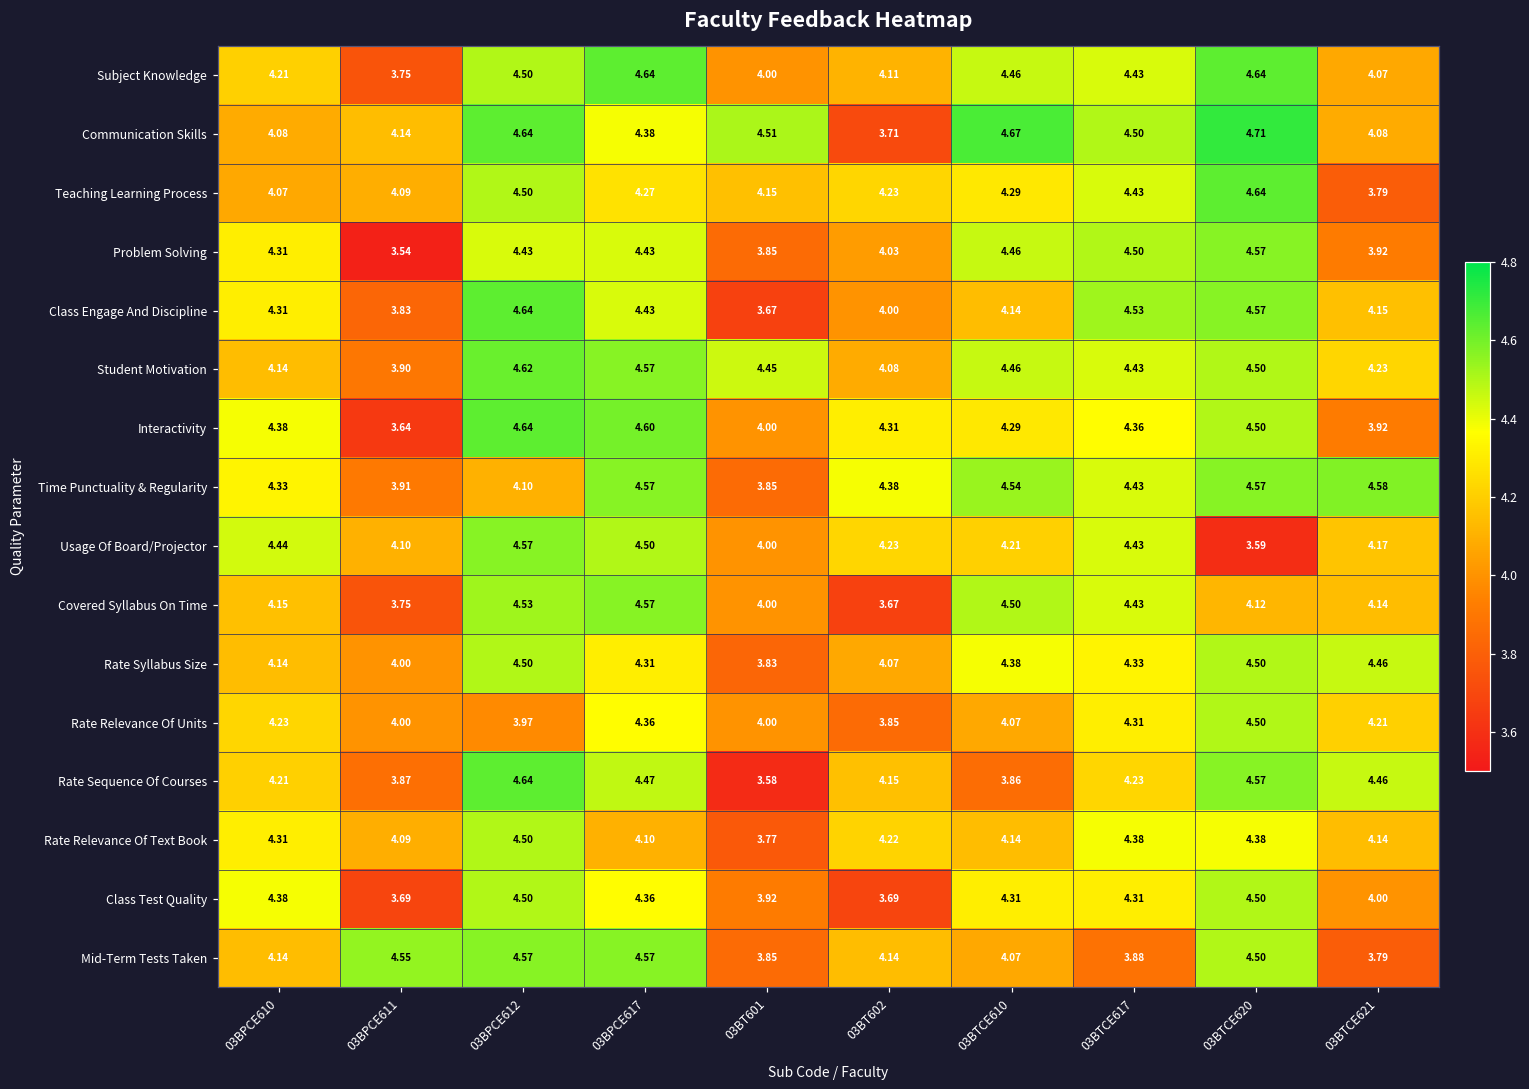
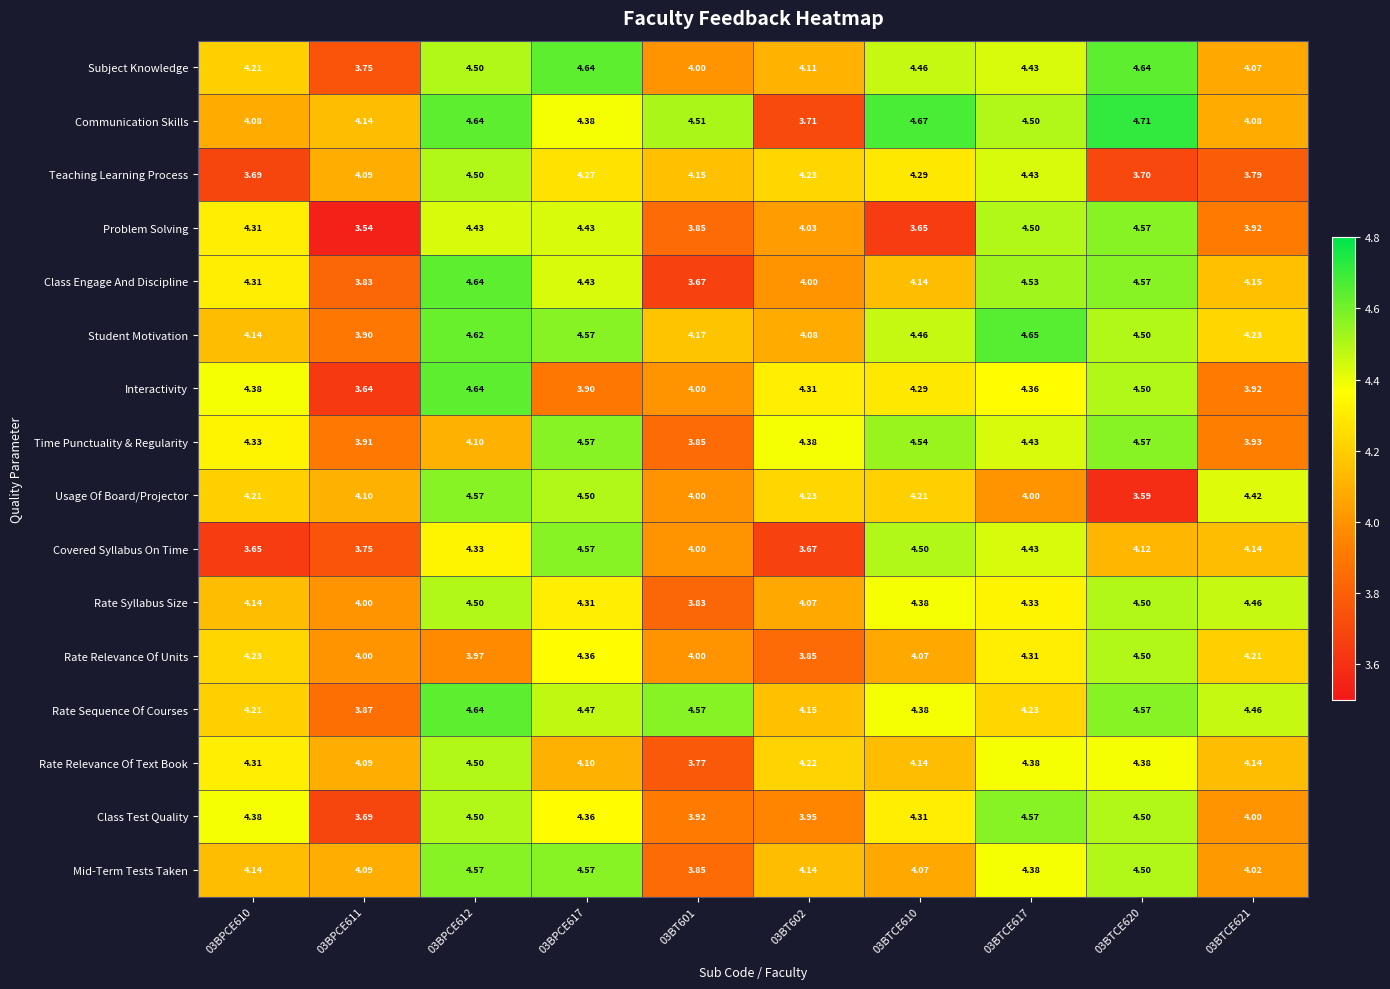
  {
    "Subject Knowledge": {
      "03BPCE610": 4.21,
      "03BPCE611": 3.75,
      "03BPCE612": 4.50,
      "03BPCE617": 4.64,
      "03BT601": 4.00,
      "03BT602": 4.11,
      "03BTCE610": 4.46,
      "03BTCE617": 4.43,
      "03BTCE620": 4.64,
      "03BTCE621": 4.07
    },
    "Communication Skills": {
      "03BPCE610": 4.08,
      "03BPCE611": 4.14,
      "03BPCE612": 4.64,
      "03BPCE617": 4.38,
      "03BT601": 4.51,
      "03BT602": 3.71,
      "03BTCE610": 4.67,
      "03BTCE617": 4.50,
      "03BTCE620": 4.71,
      "03BTCE621": 4.08
    },
    "Teaching Learning Process": {
-     "03BPCE610": 4.07,
+     "03BPCE610": 3.69,
      "03BPCE611": 4.09,
      "03BPCE612": 4.50,
      "03BPCE617": 4.27,
      "03BT601": 4.15,
      "03BT602": 4.23,
      "03BTCE610": 4.29,
      "03BTCE617": 4.43,
-     "03BTCE620": 4.64,
+     "03BTCE620": 3.70,
      "03BTCE621": 3.79
    },
    "Problem Solving": {
      "03BPCE610": 4.31,
      "03BPCE611": 3.54,
      "03BPCE612": 4.43,
      "03BPCE617": 4.43,
      "03BT601": 3.85,
      "03BT602": 4.03,
-     "03BTCE610": 4.46,
+     "03BTCE610": 3.65,
      "03BTCE617": 4.50,
      "03BTCE620": 4.57,
      "03BTCE621": 3.92
    },
    "Class Engage And Discipline": {
      "03BPCE610": 4.31,
      "03BPCE611": 3.83,
      "03BPCE612": 4.64,
      "03BPCE617": 4.43,
      "03BT601": 3.67,
      "03BT602": 4.00,
      "03BTCE610": 4.14,
      "03BTCE617": 4.53,
      "03BTCE620": 4.57,
      "03BTCE621": 4.15
    },
    "Student Motivation": {
      "03BPCE610": 4.14,
      "03BPCE611": 3.90,
      "03BPCE612": 4.62,
      "03BPCE617": 4.57,
-     "03BT601": 4.45,
+     "03BT601": 4.17,
      "03BT602": 4.08,
      "03BTCE610": 4.46,
-     "03BTCE617": 4.43,
+     "03BTCE617": 4.65,
      "03BTCE620": 4.50,
      "03BTCE621": 4.23
    },
    "Interactivity": {
      "03BPCE610": 4.38,
      "03BPCE611": 3.64,
      "03BPCE612": 4.64,
-     "03BPCE617": 4.60,
+     "03BPCE617": 3.90,
      "03BT601": 4.00,
      "03BT602": 4.31,
      "03BTCE610": 4.29,
      "03BTCE617": 4.36,
      "03BTCE620": 4.50,
      "03BTCE621": 3.92
    },
    "Time Punctuality & Regularity": {
      "03BPCE610": 4.33,
      "03BPCE611": 3.91,
      "03BPCE612": 4.10,
      "03BPCE617": 4.57,
      "03BT601": 3.85,
      "03BT602": 4.38,
      "03BTCE610": 4.54,
      "03BTCE617": 4.43,
      "03BTCE620": 4.57,
-     "03BTCE621": 4.58
+     "03BTCE621": 3.93
    },
    "Usage Of Board/Projector": {
-     "03BPCE610": 4.44,
+     "03BPCE610": 4.21,
      "03BPCE611": 4.10,
      "03BPCE612": 4.57,
      "03BPCE617": 4.50,
      "03BT601": 4.00,
      "03BT602": 4.23,
      "03BTCE610": 4.21,
-     "03BTCE617": 4.43,
+     "03BTCE617": 4.00,
      "03BTCE620": 3.59,
-     "03BTCE621": 4.17
+     "03BTCE621": 4.42
    },
    "Covered Syllabus On Time": {
-     "03BPCE610": 4.15,
+     "03BPCE610": 3.65,
      "03BPCE611": 3.75,
-     "03BPCE612": 4.53,
+     "03BPCE612": 4.33,
      "03BPCE617": 4.57,
      "03BT601": 4.00,
      "03BT602": 3.67,
      "03BTCE610": 4.50,
      "03BTCE617": 4.43,
      "03BTCE620": 4.12,
      "03BTCE621": 4.14
    },
    "Rate Syllabus Size": {
      "03BPCE610": 4.14,
      "03BPCE611": 4.00,
      "03BPCE612": 4.50,
      "03BPCE617": 4.31,
      "03BT601": 3.83,
      "03BT602": 4.07,
      "03BTCE610": 4.38,
      "03BTCE617": 4.33,
      "03BTCE620": 4.50,
      "03BTCE621": 4.46
    },
    "Rate Relevance Of Units": {
      "03BPCE610": 4.23,
      "03BPCE611": 4.00,
      "03BPCE612": 3.97,
      "03BPCE617": 4.36,
      "03BT601": 4.00,
      "03BT602": 3.85,
      "03BTCE610": 4.07,
      "03BTCE617": 4.31,
      "03BTCE620": 4.50,
      "03BTCE621": 4.21
    },
    "Rate Sequence Of Courses": {
      "03BPCE610": 4.21,
      "03BPCE611": 3.87,
      "03BPCE612": 4.64,
      "03BPCE617": 4.47,
-     "03BT601": 3.58,
+     "03BT601": 4.57,
      "03BT602": 4.15,
-     "03BTCE610": 3.86,
+     "03BTCE610": 4.38,
      "03BTCE617": 4.23,
      "03BTCE620": 4.57,
      "03BTCE621": 4.46
    },
    "Rate Relevance Of Text Book": {
      "03BPCE610": 4.31,
      "03BPCE611": 4.09,
      "03BPCE612": 4.50,
      "03BPCE617": 4.10,
      "03BT601": 3.77,
      "03BT602": 4.22,
      "03BTCE610": 4.14,
      "03BTCE617": 4.38,
      "03BTCE620": 4.38,
      "03BTCE621": 4.14
    },
    "Class Test Quality": {
      "03BPCE610": 4.38,
      "03BPCE611": 3.69,
      "03BPCE612": 4.50,
      "03BPCE617": 4.36,
      "03BT601": 3.92,
-     "03BT602": 3.69,
+     "03BT602": 3.95,
      "03BTCE610": 4.31,
-     "03BTCE617": 4.31,
+     "03BTCE617": 4.57,
      "03BTCE620": 4.50,
      "03BTCE621": 4.00
    },
    "Mid-Term Tests Taken": {
      "03BPCE610": 4.14,
-     "03BPCE611": 4.55,
+     "03BPCE611": 4.09,
      "03BPCE612": 4.57,
      "03BPCE617": 4.57,
      "03BT601": 3.85,
      "03BT602": 4.14,
      "03BTCE610": 4.07,
-     "03BTCE617": 3.88,
+     "03BTCE617": 4.38,
      "03BTCE620": 4.50,
-     "03BTCE621": 3.79
+     "03BTCE621": 4.02
    }
  }
